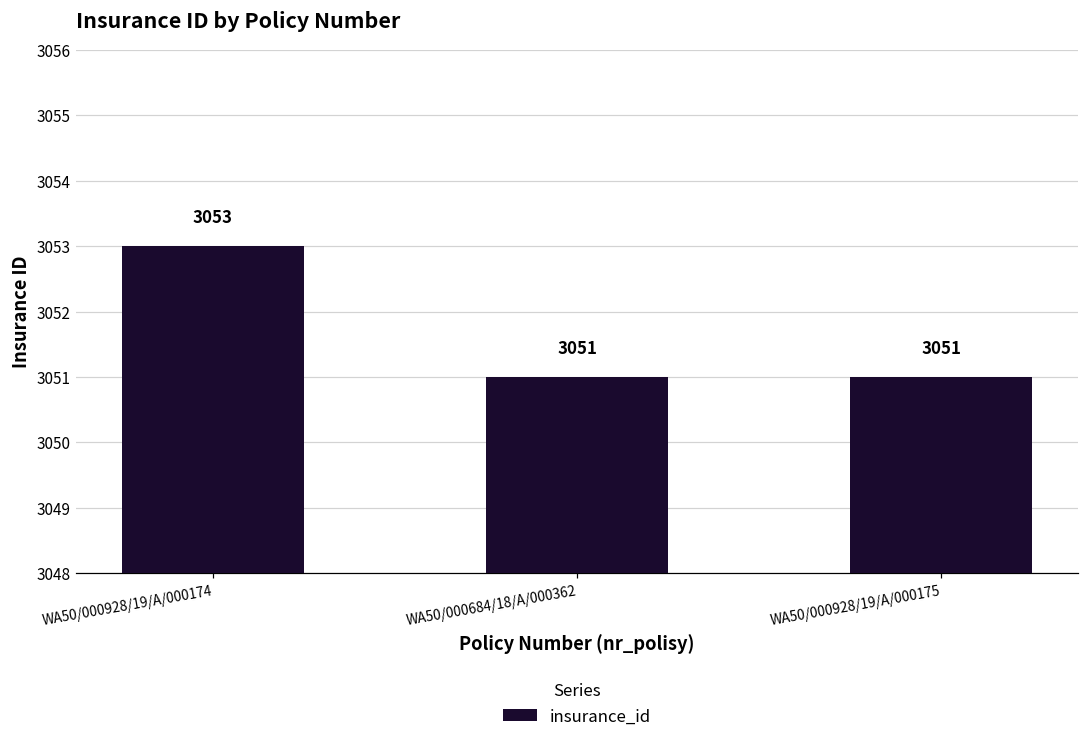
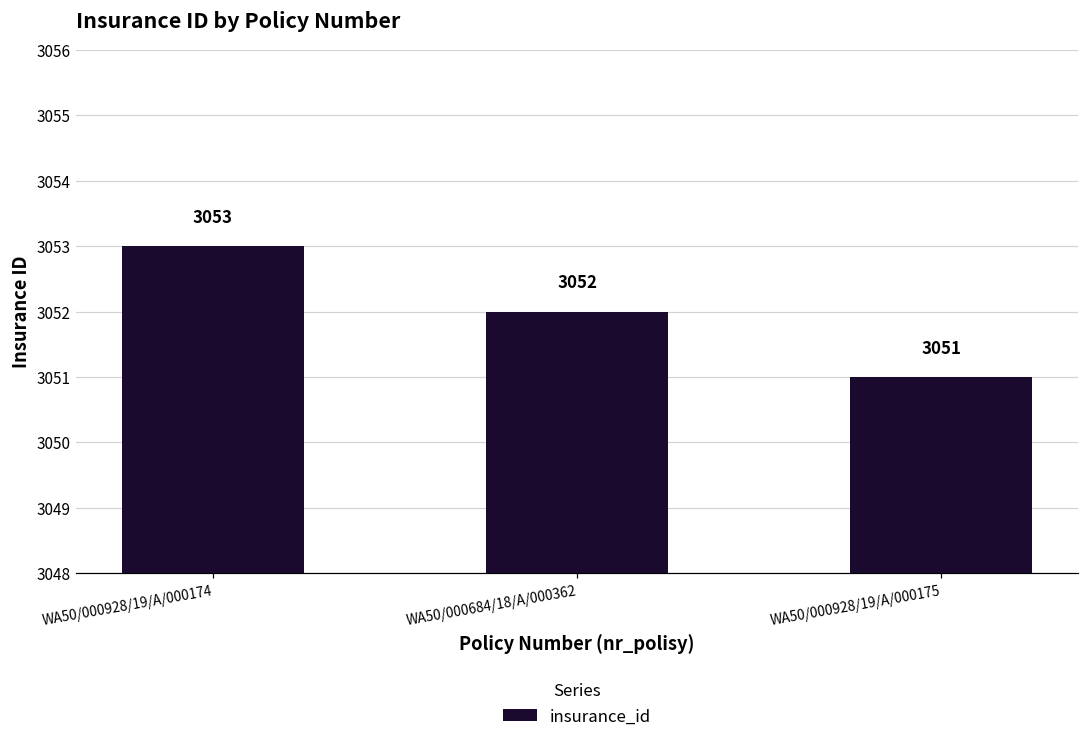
  {
    "WA50/000928/19/A/000174": 3053,
-   "WA50/000684/18/A/000362": 3051,
+   "WA50/000684/18/A/000362": 3052,
    "WA50/000928/19/A/000175": 3051
  }
